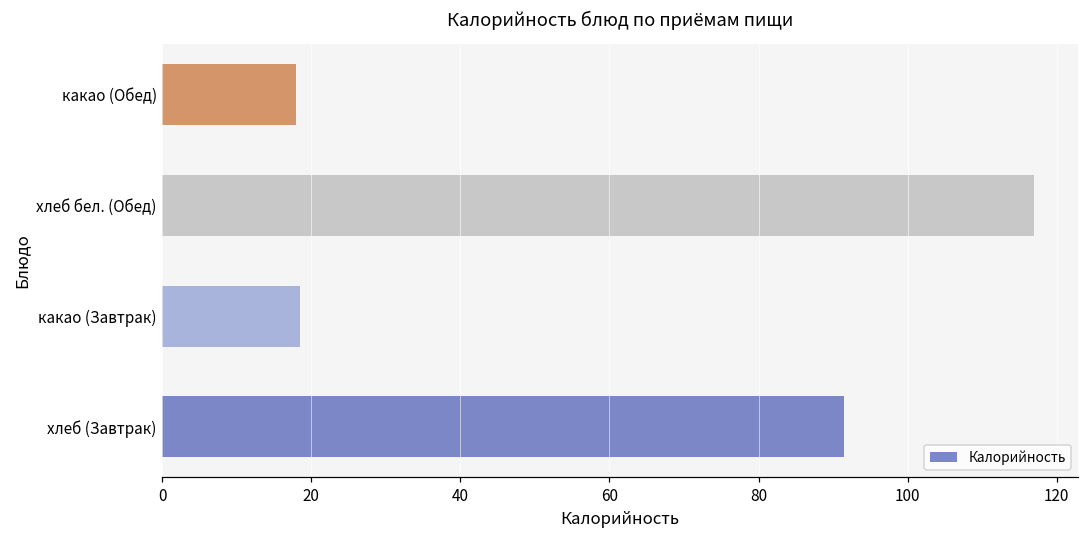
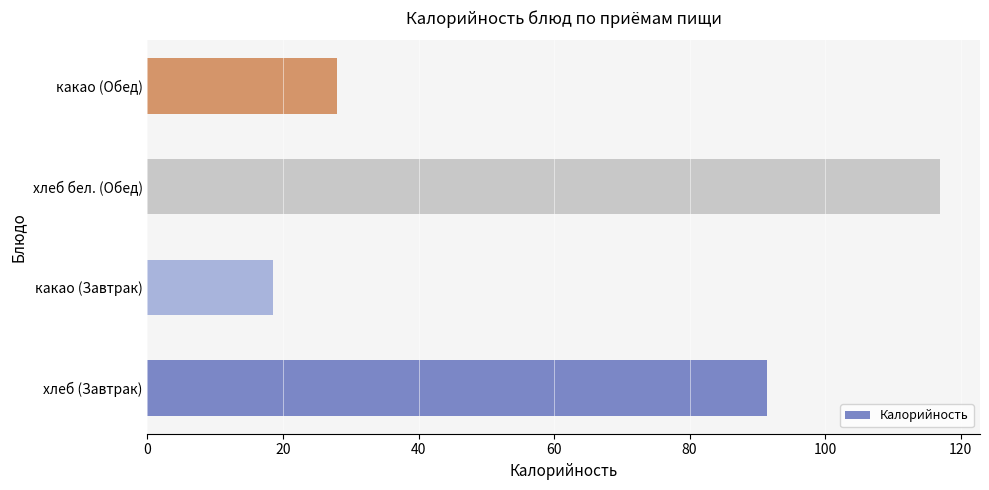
  {
-   "какао (Обед)": 18,
+   "какао (Обед)": 28,
    "хлеб бел. (Обед)": 117,
    "какао (Завтрак)": 18,
    "хлеб (Завтрак)": 91
  }
